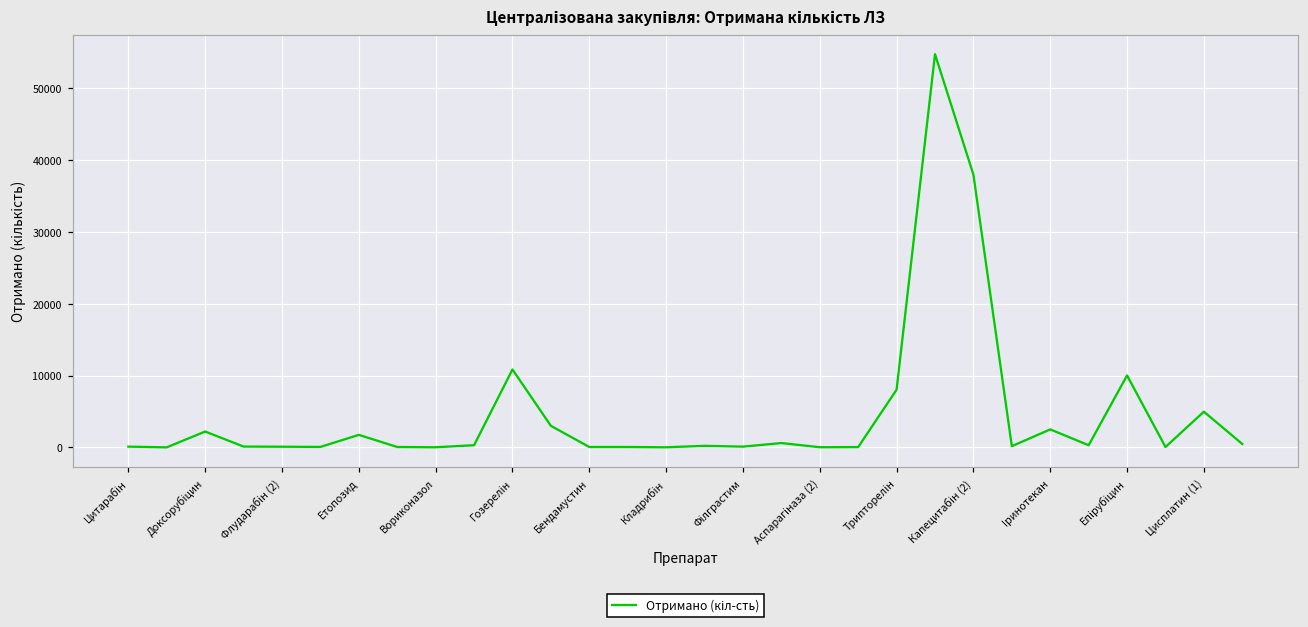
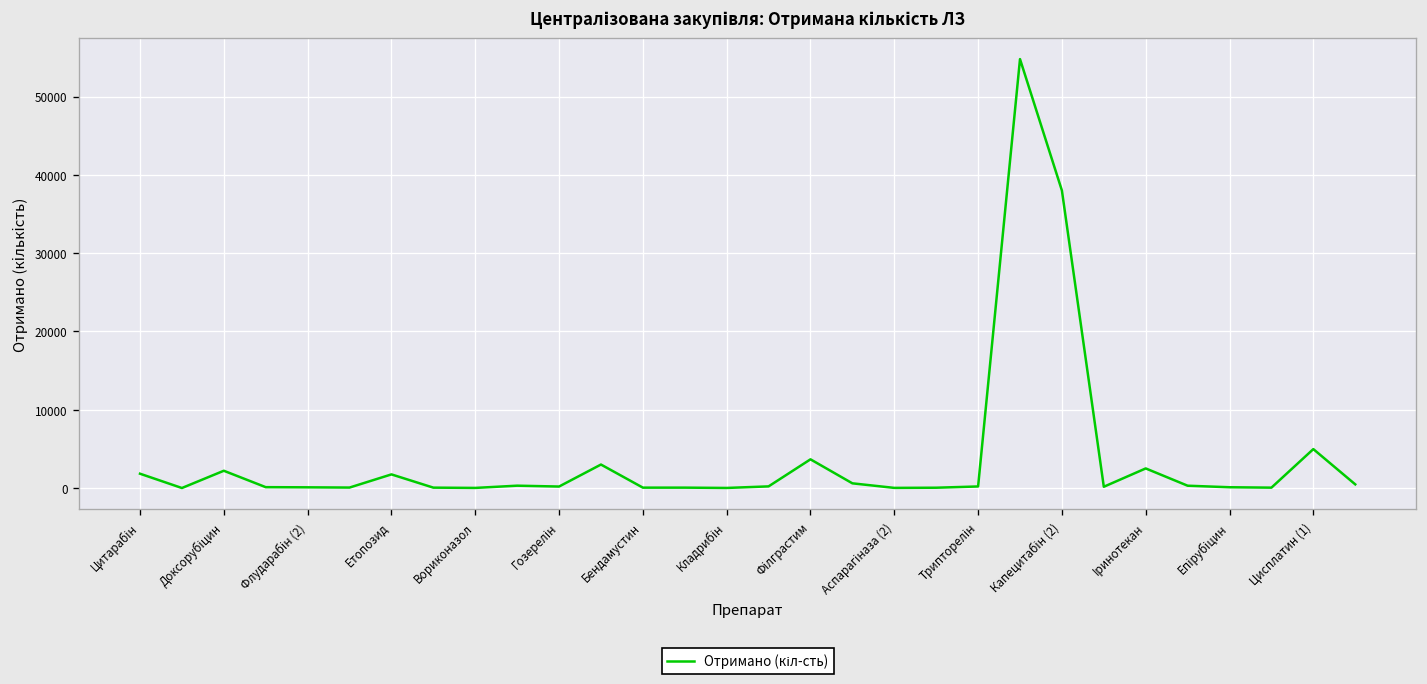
  {
-   "Цитарабін": 0,
+   "Цитарабін": 2000,
    "Доксорубіцин": 2000,
    "Флударабін (2)": 0,
    "Етопозид": 2000,
    "Вориконазол": 0,
-   "Гозерелін": 11000,
+   "Гозерелін": 0,
    "Бендамустин": 0,
    "Кладрибін": 0,
-   "Філграстим": 0,
+   "Філграстим": 4000,
    "Аспарагіназа (2)": 0,
-   "Трипторелін": 8000,
+   "Трипторелін": 0,
    "Капецитабін (2)": 38000,
    "Іринотекан": 3000,
-   "Епірубіцин": 10000,
+   "Епірубіцин": 0,
    "Цисплатин (1)": 5000
  }
